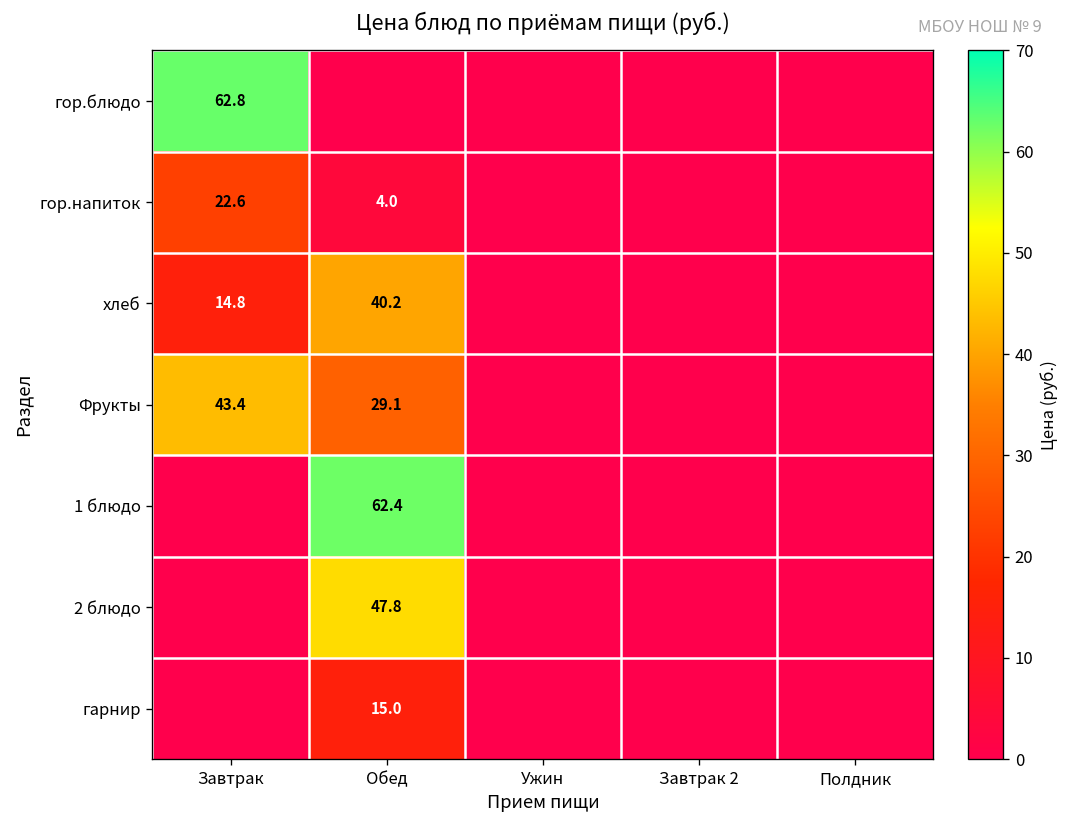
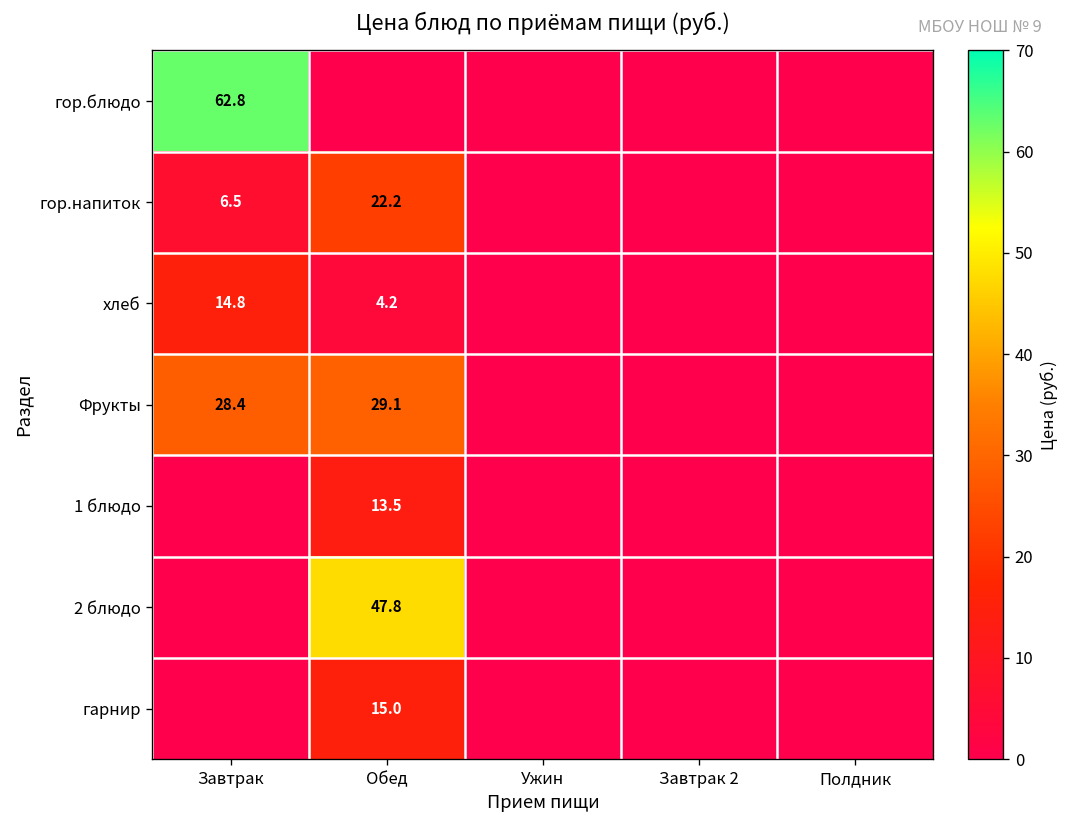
  {
    "гор.блюдо": {
      "Завтрак": 62.8
    },
    "гор.напиток": {
-     "Завтрак": 22.6,
-     "Обед": 4.0
+     "Завтрак": 6.5,
+     "Обед": 22.2
    },
    "хлеб": {
      "Завтрак": 14.8,
-     "Обед": 40.2
+     "Обед": 4.2
    },
    "Фрукты": {
-     "Завтрак": 43.4,
+     "Завтрак": 28.4,
      "Обед": 29.1
    },
    "1 блюдо": {
-     "Обед": 62.4
+     "Обед": 13.5
    },
    "2 блюдо": {
      "Обед": 47.8
    },
    "гарнир": {
      "Обед": 15.0
    }
  }
